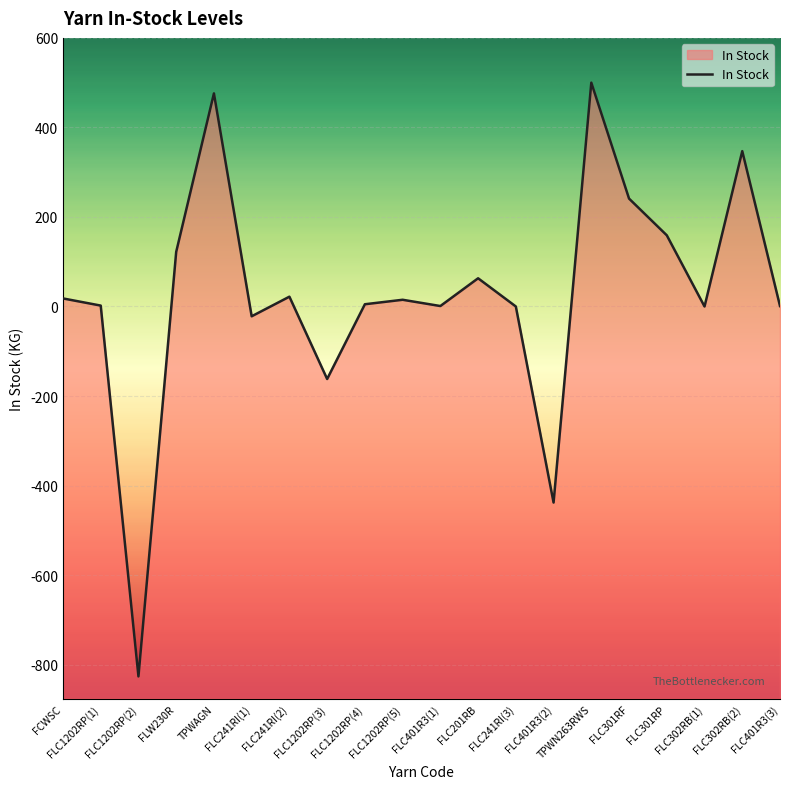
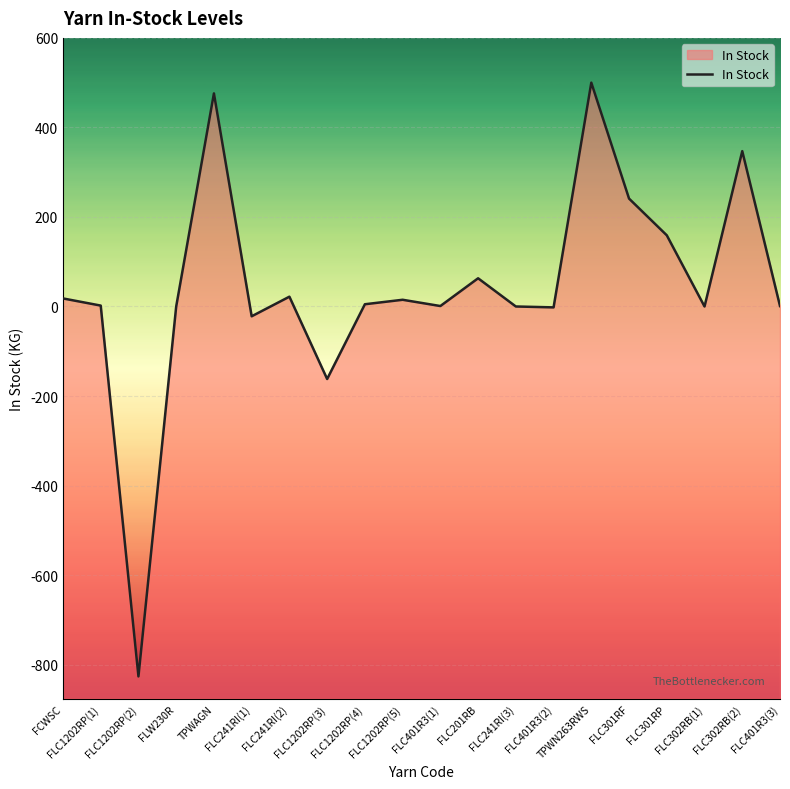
  {
    "FCWSC": 20,
    "FLC1202RP(1)": 0,
    "FLC1202RP(2)": -830,
-   "FLW230R": 120,
+   "FLW230R": 0,
    "TPWAGN": 480,
    "FLC241RI(1)": -20,
    "FLC241RI(2)": 20,
    "FLC1202RP(3)": -160,
    "FLC1202RP(4)": 10,
    "FLC1202RP(5)": 20,
    "FLC401R3(1)": 0,
    "FLC201RB": 60,
    "FLC241RI(3)": 0,
-   "FLC401R3(2)": -440,
+   "FLC401R3(2)": 0,
    "TPWN263RWS": 500,
    "FLC301RF": 240,
    "FLC301RP": 160,
    "FLC302RB(1)": 0,
    "FLC302RB(2)": 350,
    "FLC401R3(3)": 0
  }
